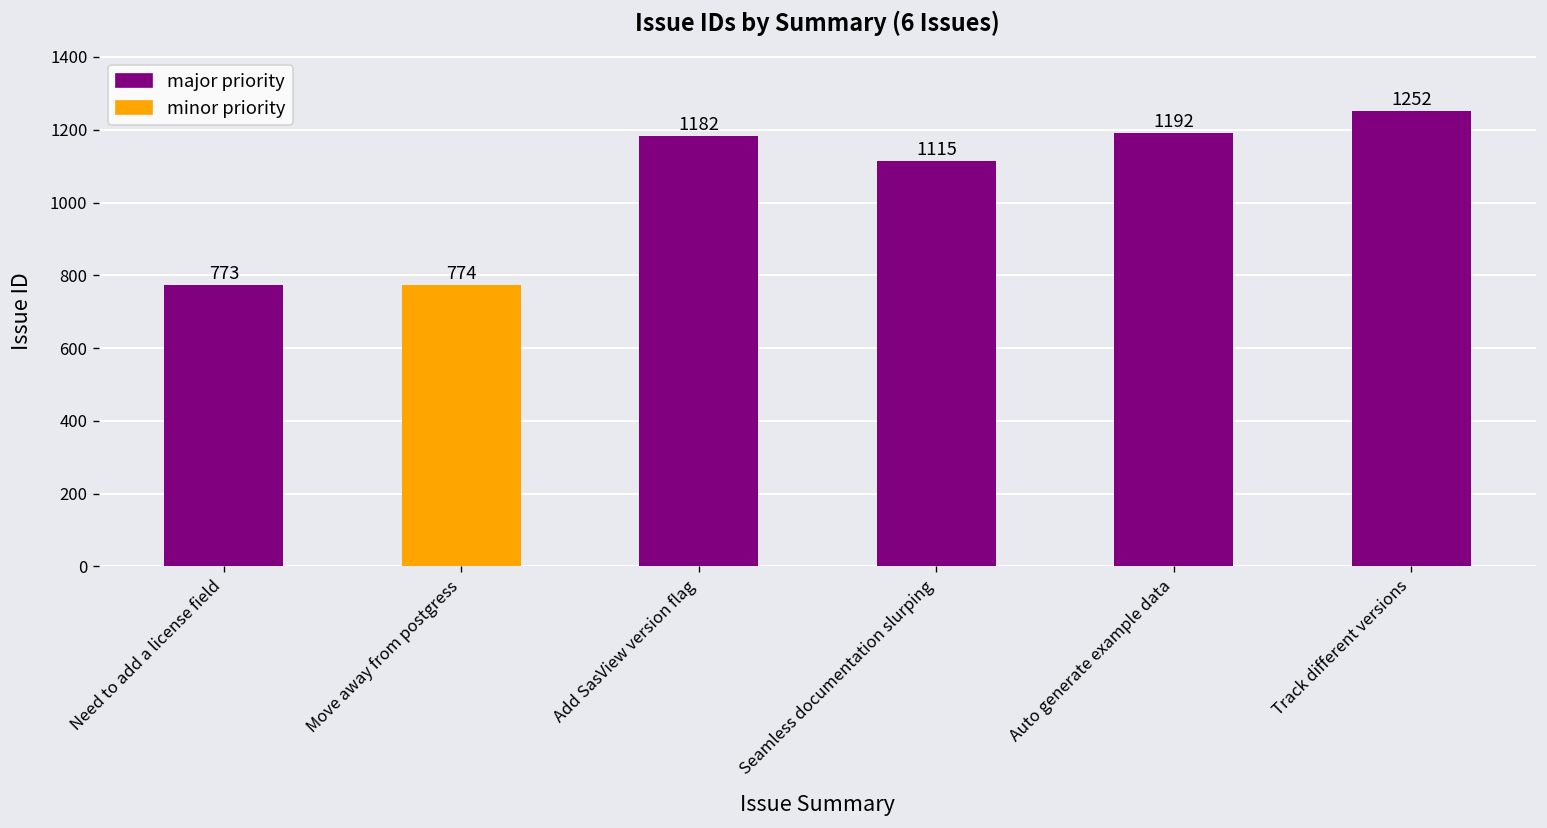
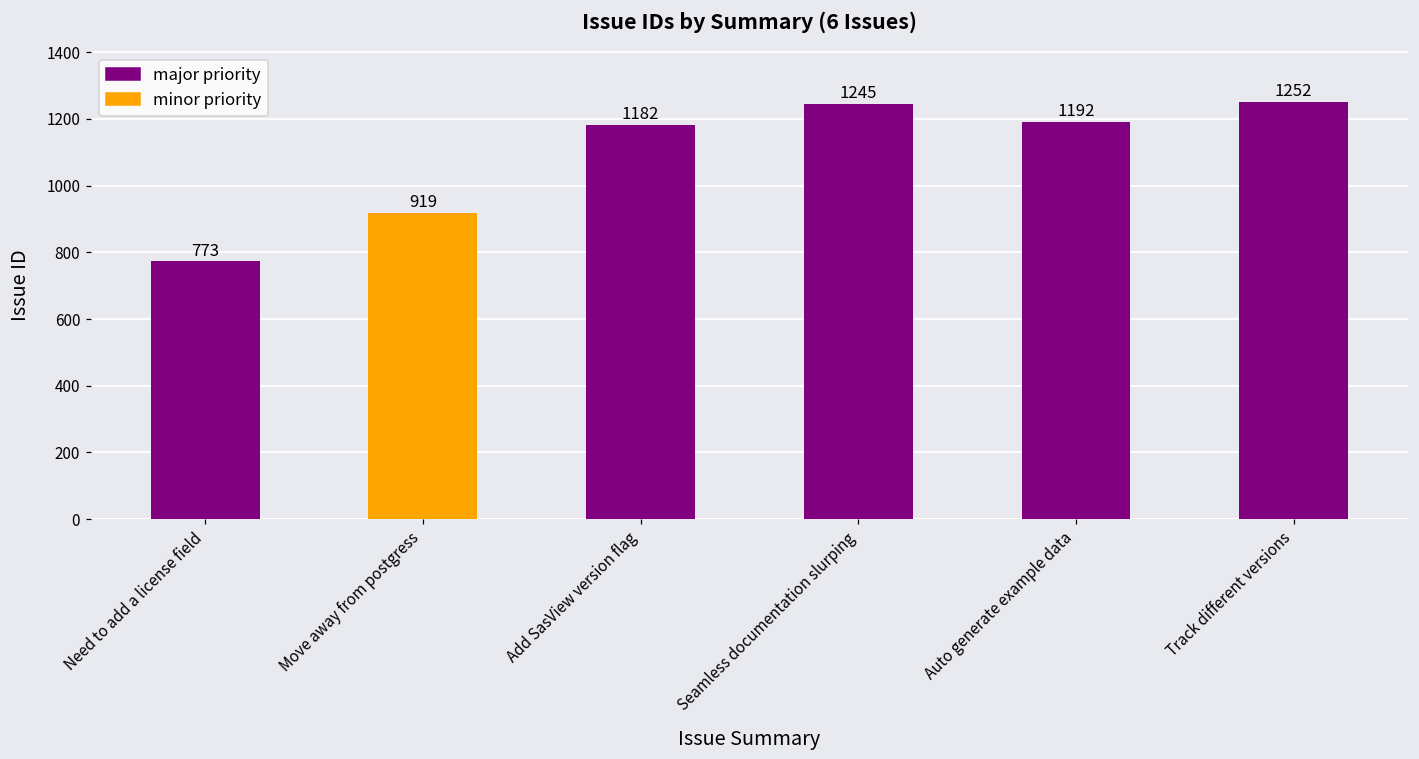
  {
    "Need to add a license field": 773,
-   "Move away from postgress": 774,
+   "Move away from postgress": 919,
    "Add SasView version flag": 1182,
-   "Seamless documentation slurping": 1115,
+   "Seamless documentation slurping": 1245,
    "Auto generate example data": 1192,
    "Track different versions": 1252
  }
